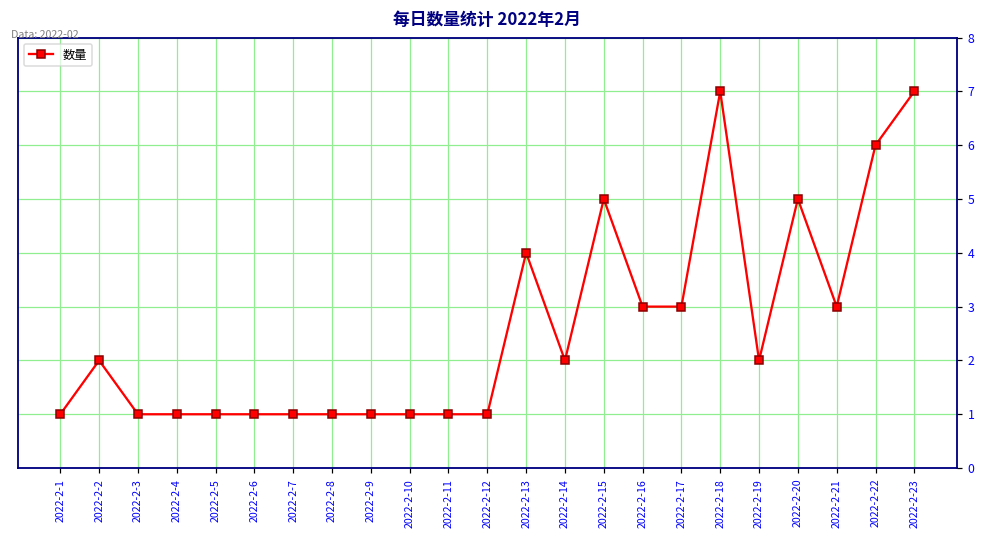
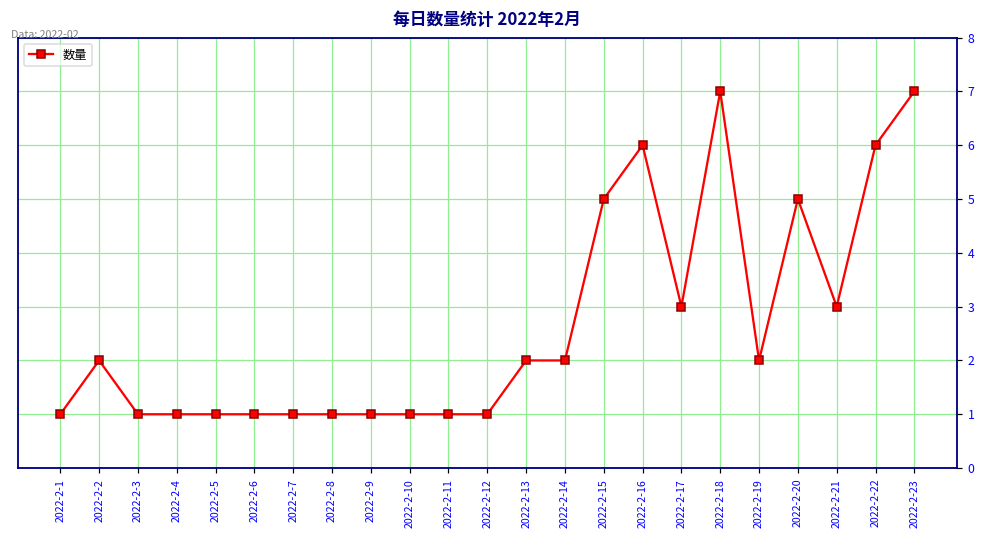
  {
    "2022-2-1": 1,
    "2022-2-2": 2,
    "2022-2-3": 1,
    "2022-2-4": 1,
    "2022-2-5": 1,
    "2022-2-6": 1,
    "2022-2-7": 1,
    "2022-2-8": 1,
    "2022-2-9": 1,
    "2022-2-10": 1,
    "2022-2-11": 1,
    "2022-2-12": 1,
-   "2022-2-13": 4,
+   "2022-2-13": 2,
    "2022-2-14": 2,
    "2022-2-15": 5,
-   "2022-2-16": 3,
+   "2022-2-16": 6,
    "2022-2-17": 3,
    "2022-2-18": 7,
    "2022-2-19": 2,
    "2022-2-20": 5,
    "2022-2-21": 3,
    "2022-2-22": 6,
    "2022-2-23": 7
  }
